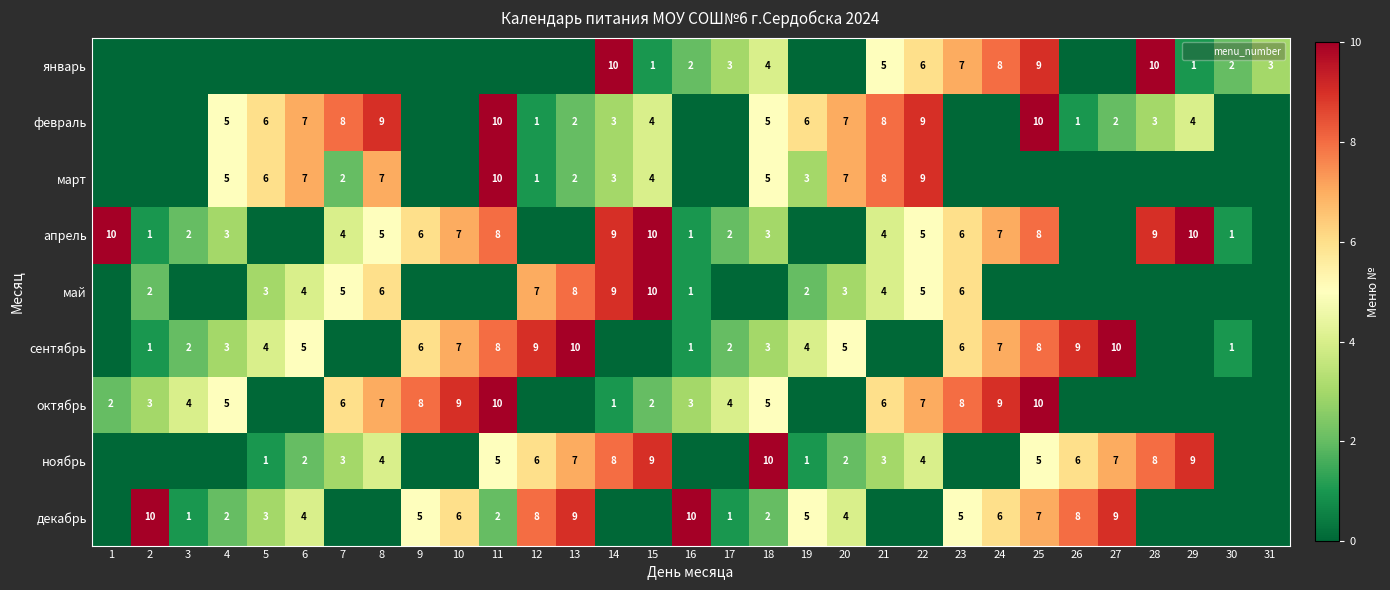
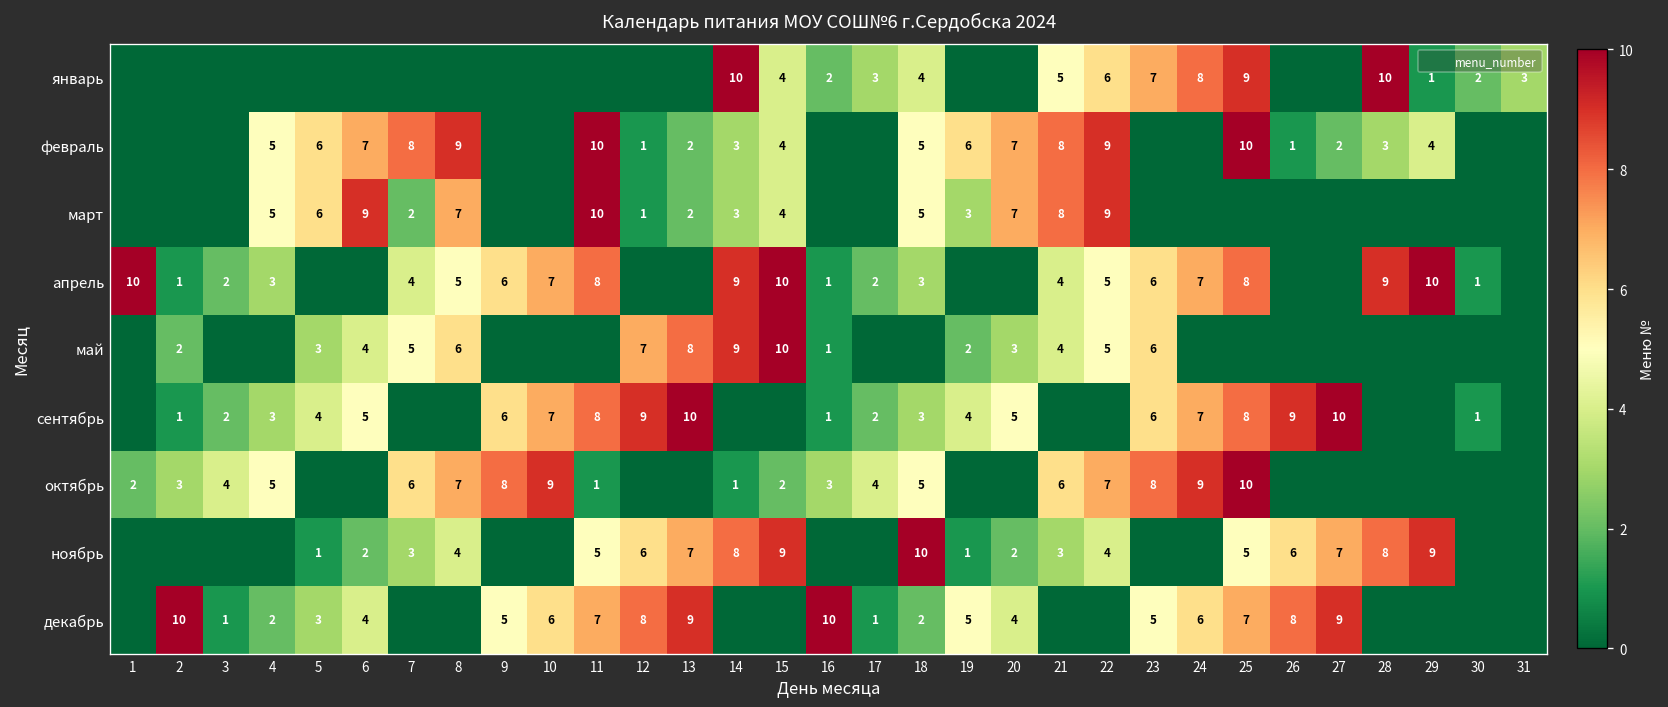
  {
    "январь": {
      "14": 10,
-     "15": 1,
+     "15": 4,
      "16": 2,
      "17": 3,
      "18": 4,
      "21": 5,
      "22": 6,
      "23": 7,
      "24": 8,
      "25": 9,
      "28": 10,
      "29": 1,
      "30": 2,
      "31": 3
    },
    "февраль": {
      "4": 5,
      "5": 6,
      "6": 7,
      "7": 8,
      "8": 9,
      "11": 10,
      "12": 1,
      "13": 2,
      "14": 3,
      "15": 4,
      "18": 5,
      "19": 6,
      "20": 7,
      "21": 8,
      "22": 9,
      "25": 10,
      "26": 1,
      "27": 2,
      "28": 3,
      "29": 4
    },
    "март": {
      "4": 5,
      "5": 6,
-     "6": 7,
+     "6": 9,
      "7": 2,
      "8": 7,
      "11": 10,
      "12": 1,
      "13": 2,
      "14": 3,
      "15": 4,
      "18": 5,
      "19": 3,
      "20": 7,
      "21": 8,
      "22": 9
    },
    "апрель": {
      "1": 10,
      "2": 1,
      "3": 2,
      "4": 3,
      "7": 4,
      "8": 5,
      "9": 6,
      "10": 7,
      "11": 8,
      "14": 9,
      "15": 10,
      "16": 1,
      "17": 2,
      "18": 3,
      "21": 4,
      "22": 5,
      "23": 6,
      "24": 7,
      "25": 8,
      "28": 9,
      "29": 10,
      "30": 1
    },
    "май": {
      "2": 2,
      "5": 3,
      "6": 4,
      "7": 5,
      "8": 6,
      "12": 7,
      "13": 8,
      "14": 9,
      "15": 10,
      "16": 1,
      "19": 2,
      "20": 3,
      "21": 4,
      "22": 5,
      "23": 6
    },
    "сентябрь": {
      "2": 1,
      "3": 2,
      "4": 3,
      "5": 4,
      "6": 5,
      "9": 6,
      "10": 7,
      "11": 8,
      "12": 9,
      "13": 10,
      "16": 1,
      "17": 2,
      "18": 3,
      "19": 4,
      "20": 5,
      "23": 6,
      "24": 7,
      "25": 8,
      "26": 9,
      "27": 10,
      "30": 1
    },
    "октябрь": {
      "1": 2,
      "2": 3,
      "3": 4,
      "4": 5,
      "7": 6,
      "8": 7,
      "9": 8,
      "10": 9,
-     "11": 10,
+     "11": 1,
      "14": 1,
      "15": 2,
      "16": 3,
      "17": 4,
      "18": 5,
      "21": 6,
      "22": 7,
      "23": 8,
      "24": 9,
      "25": 10
    },
    "ноябрь": {
      "5": 1,
      "6": 2,
      "7": 3,
      "8": 4,
      "11": 5,
      "12": 6,
      "13": 7,
      "14": 8,
      "15": 9,
      "18": 10,
      "19": 1,
      "20": 2,
      "21": 3,
      "22": 4,
      "25": 5,
      "26": 6,
      "27": 7,
      "28": 8,
      "29": 9
    },
    "декабрь": {
      "2": 10,
      "3": 1,
      "4": 2,
      "5": 3,
      "6": 4,
      "9": 5,
      "10": 6,
-     "11": 2,
+     "11": 7,
      "12": 8,
      "13": 9,
      "16": 10,
      "17": 1,
      "18": 2,
      "19": 5,
      "20": 4,
      "23": 5,
      "24": 6,
      "25": 7,
      "26": 8,
      "27": 9
    }
  }
